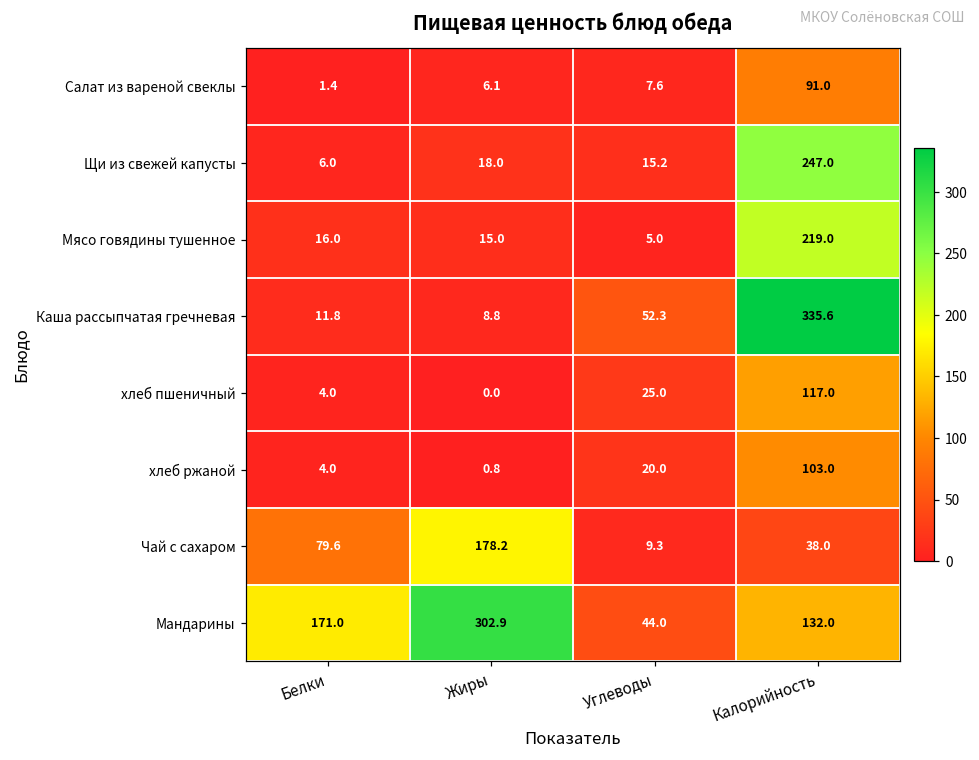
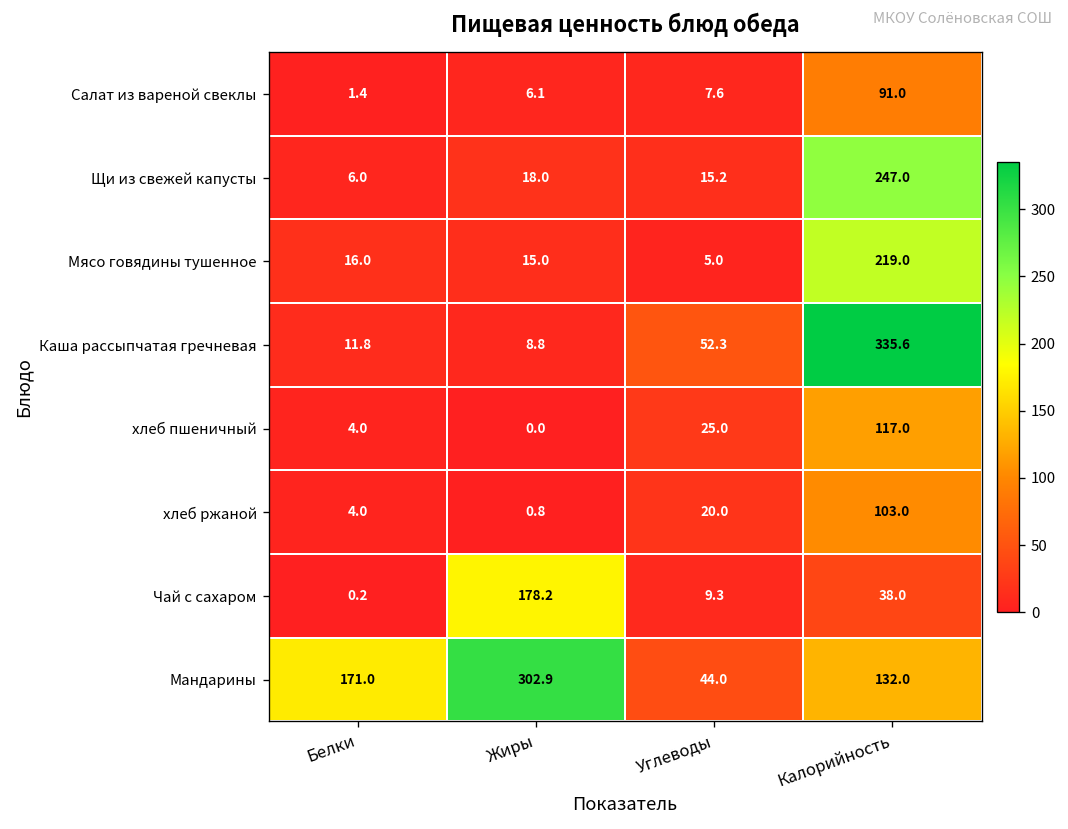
  {
    "Салат из вареной свеклы": {
      "Белки": 1.4,
      "Жиры": 6.1,
      "Углеводы": 7.6,
      "Калорийность": 91.0
    },
    "Щи из свежей капусты": {
      "Белки": 6.0,
      "Жиры": 18.0,
      "Углеводы": 15.2,
      "Калорийность": 247.0
    },
    "Мясо говядины тушенное": {
      "Белки": 16.0,
      "Жиры": 15.0,
      "Углеводы": 5.0,
      "Калорийность": 219.0
    },
    "Каша рассыпчатая гречневая": {
      "Белки": 11.8,
      "Жиры": 8.8,
      "Углеводы": 52.3,
      "Калорийность": 335.6
    },
    "хлеб пшеничный": {
      "Белки": 4.0,
      "Жиры": 0.0,
      "Углеводы": 25.0,
      "Калорийность": 117.0
    },
    "хлеб ржаной": {
      "Белки": 4.0,
      "Жиры": 0.8,
      "Углеводы": 20.0,
      "Калорийность": 103.0
    },
    "Чай с сахаром": {
-     "Белки": 79.6,
+     "Белки": 0.2,
      "Жиры": 178.2,
      "Углеводы": 9.3,
      "Калорийность": 38.0
    },
    "Мандарины": {
      "Белки": 171.0,
      "Жиры": 302.9,
      "Углеводы": 44.0,
      "Калорийность": 132.0
    }
  }
